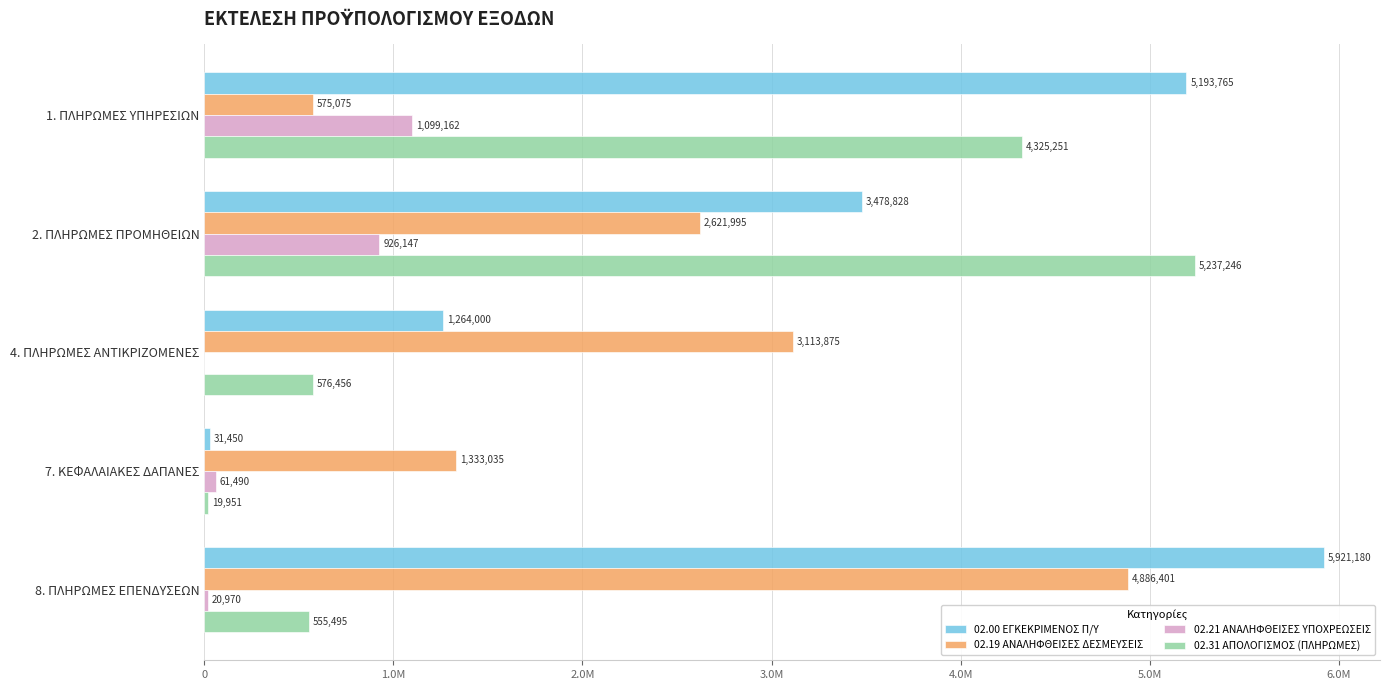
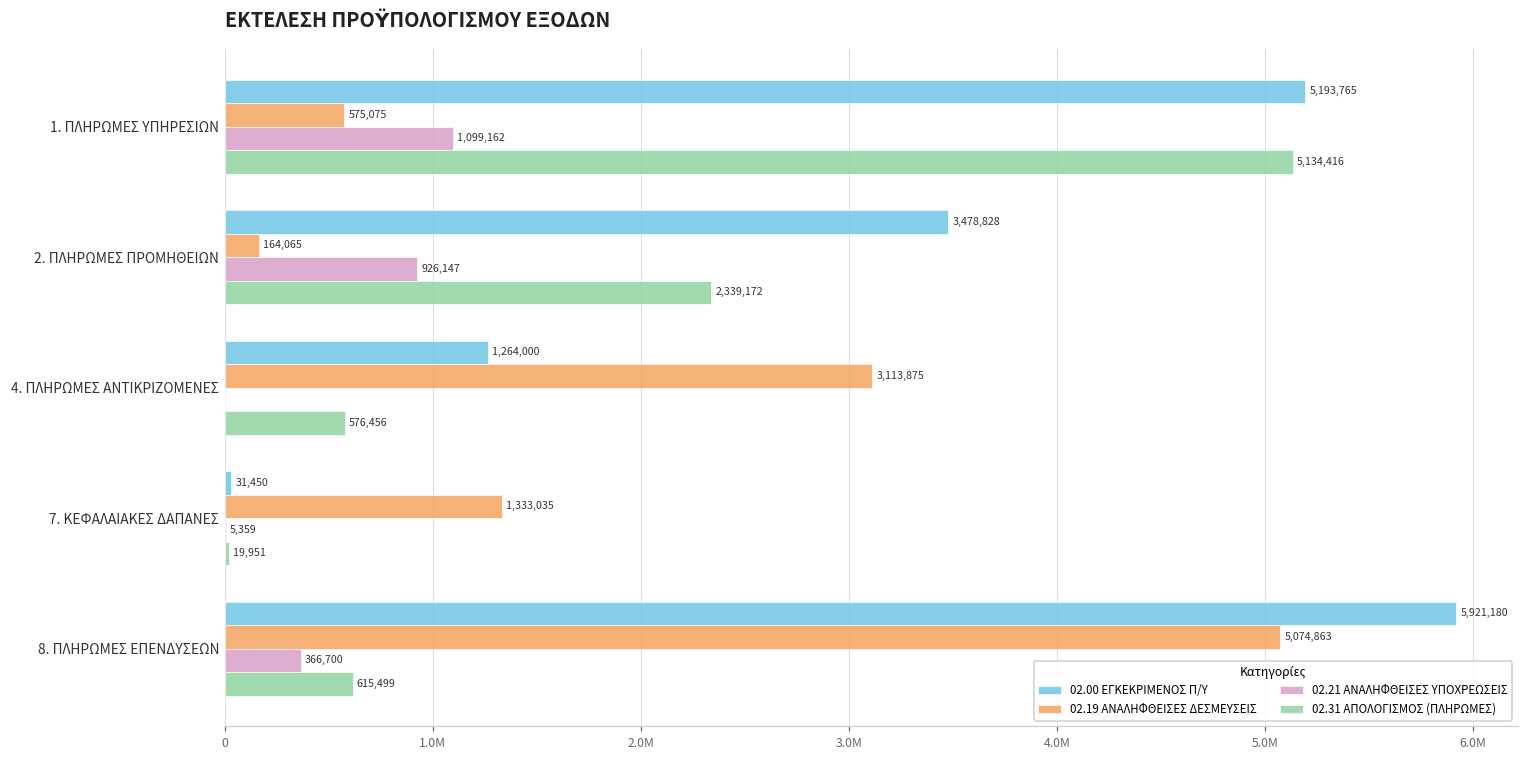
  {
    "02.00 ΕΓΚΕΚΡΙΜΕΝΟΣ Π/Υ": {
      "1. ΠΛΗΡΩΜΕΣ ΥΠΗΡΕΣΙΩΝ": "5,193,765",
      "2. ΠΛΗΡΩΜΕΣ ΠΡΟΜΗΘΕΙΩΝ": "3,478,828",
      "4. ΠΛΗΡΩΜΕΣ ΑΝΤΙΚΡΙΖΟΜΕΝΕΣ": "1,264,000",
      "7. ΚΕΦΑΛΑΙΑΚΕΣ ΔΑΠΑΝΕΣ": "31,450",
      "8. ΠΛΗΡΩΜΕΣ ΕΠΕΝΔΥΣΕΩΝ": "5,921,180"
    },
    "02.19 ΑΝΑΛΗΦΘΕΙΣΕΣ ΔΕΣΜΕΥΣΕΙΣ": {
      "1. ΠΛΗΡΩΜΕΣ ΥΠΗΡΕΣΙΩΝ": "575,075",
-     "2. ΠΛΗΡΩΜΕΣ ΠΡΟΜΗΘΕΙΩΝ": "2,621,995",
+     "2. ΠΛΗΡΩΜΕΣ ΠΡΟΜΗΘΕΙΩΝ": "164,065",
      "4. ΠΛΗΡΩΜΕΣ ΑΝΤΙΚΡΙΖΟΜΕΝΕΣ": "3,113,875",
      "7. ΚΕΦΑΛΑΙΑΚΕΣ ΔΑΠΑΝΕΣ": "1,333,035",
-     "8. ΠΛΗΡΩΜΕΣ ΕΠΕΝΔΥΣΕΩΝ": "4,886,401"
+     "8. ΠΛΗΡΩΜΕΣ ΕΠΕΝΔΥΣΕΩΝ": "5,074,863"
    },
    "02.21 ΑΝΑΛΗΦΘΕΙΣΕΣ ΥΠΟΧΡΕΩΣΕΙΣ": {
      "1. ΠΛΗΡΩΜΕΣ ΥΠΗΡΕΣΙΩΝ": "1,099,162",
      "2. ΠΛΗΡΩΜΕΣ ΠΡΟΜΗΘΕΙΩΝ": "926,147",
-     "7. ΚΕΦΑΛΑΙΑΚΕΣ ΔΑΠΑΝΕΣ": "61,490",
-     "8. ΠΛΗΡΩΜΕΣ ΕΠΕΝΔΥΣΕΩΝ": "20,970"
+     "7. ΚΕΦΑΛΑΙΑΚΕΣ ΔΑΠΑΝΕΣ": "5,359",
+     "8. ΠΛΗΡΩΜΕΣ ΕΠΕΝΔΥΣΕΩΝ": "366,700"
    },
    "02.31 ΑΠΟΛΟΓΙΣΜΟΣ (ΠΛΗΡΩΜΕΣ)": {
-     "1. ΠΛΗΡΩΜΕΣ ΥΠΗΡΕΣΙΩΝ": "4,325,251",
-     "2. ΠΛΗΡΩΜΕΣ ΠΡΟΜΗΘΕΙΩΝ": "5,237,246",
+     "1. ΠΛΗΡΩΜΕΣ ΥΠΗΡΕΣΙΩΝ": "5,134,416",
+     "2. ΠΛΗΡΩΜΕΣ ΠΡΟΜΗΘΕΙΩΝ": "2,339,172",
      "4. ΠΛΗΡΩΜΕΣ ΑΝΤΙΚΡΙΖΟΜΕΝΕΣ": "576,456",
      "7. ΚΕΦΑΛΑΙΑΚΕΣ ΔΑΠΑΝΕΣ": "19,951",
-     "8. ΠΛΗΡΩΜΕΣ ΕΠΕΝΔΥΣΕΩΝ": "555,495"
+     "8. ΠΛΗΡΩΜΕΣ ΕΠΕΝΔΥΣΕΩΝ": "615,499"
    }
  }
